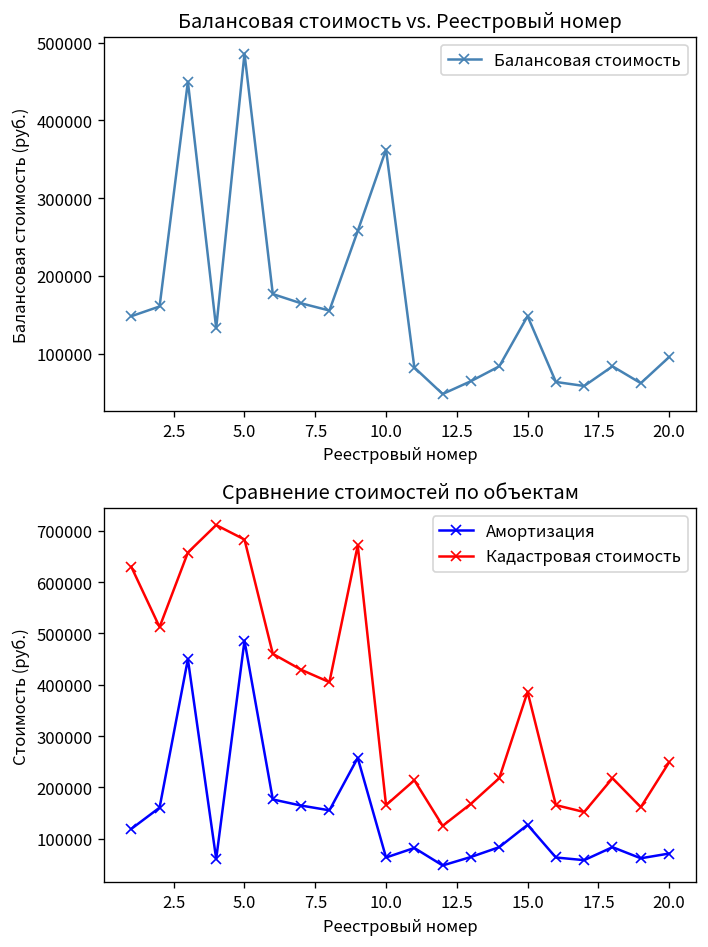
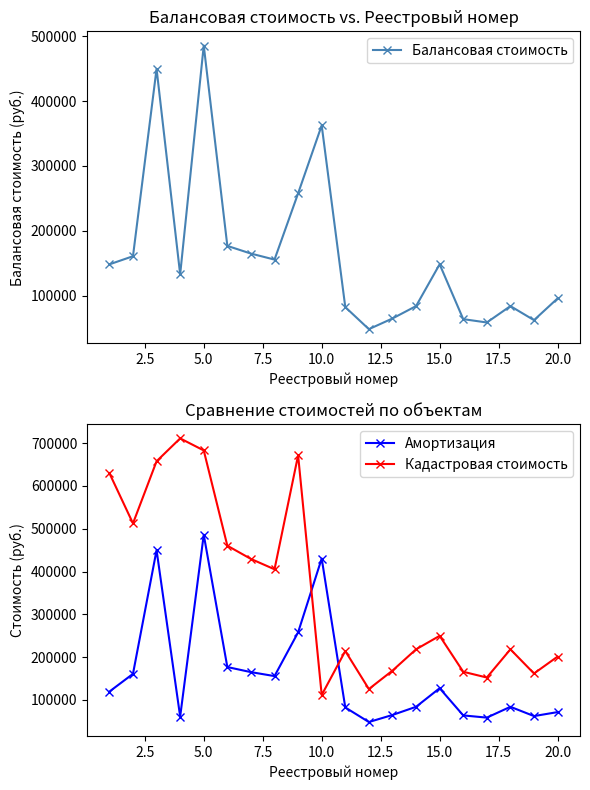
  {
    "Балансовая стоимость vs. Реестровый номер": {
      "5.0": 490000,
      "10.0": 360000,
      "15.0": 150000,
      "20.0": 100000
    },
    "Сравнение стоимостей по объектам": {
      "Амортизация": {
        "5.0": 490000,
-       "10.0": 60000,
+       "10.0": 430000,
        "15.0": 130000,
        "20.0": 70000
      },
      "Кадастровая стоимость": {
        "5.0": 680000,
-       "10.0": 170000,
-       "15.0": 390000,
-       "20.0": 250000
+       "10.0": 110000,
+       "15.0": 250000,
+       "20.0": 200000
      }
    }
  }
